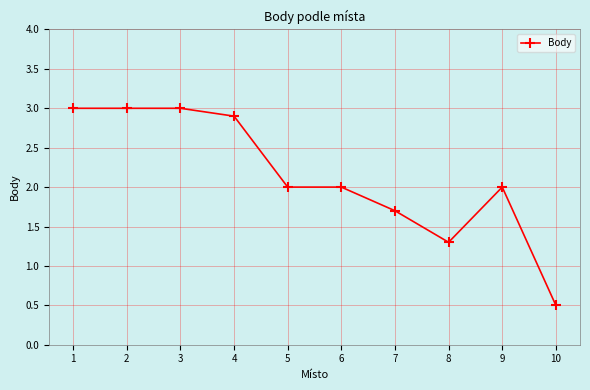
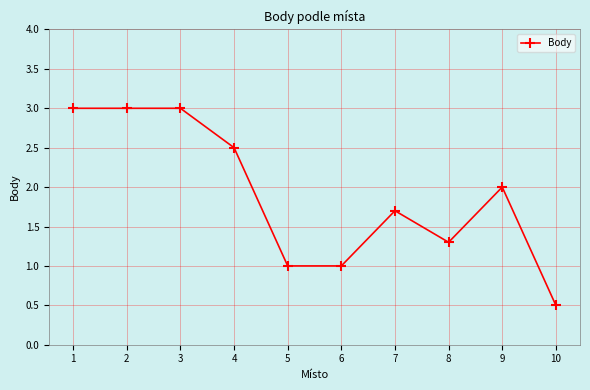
  {
    "1": 3.0,
    "2": 3.0,
    "3": 3.0,
-   "4": 2.9,
-   "5": 2,
-   "6": 2,
+   "4": 2.5,
+   "5": 1,
+   "6": 1,
    "7": 1.7,
    "8": 1.3,
    "9": 2.0,
    "10": 0.5
  }
